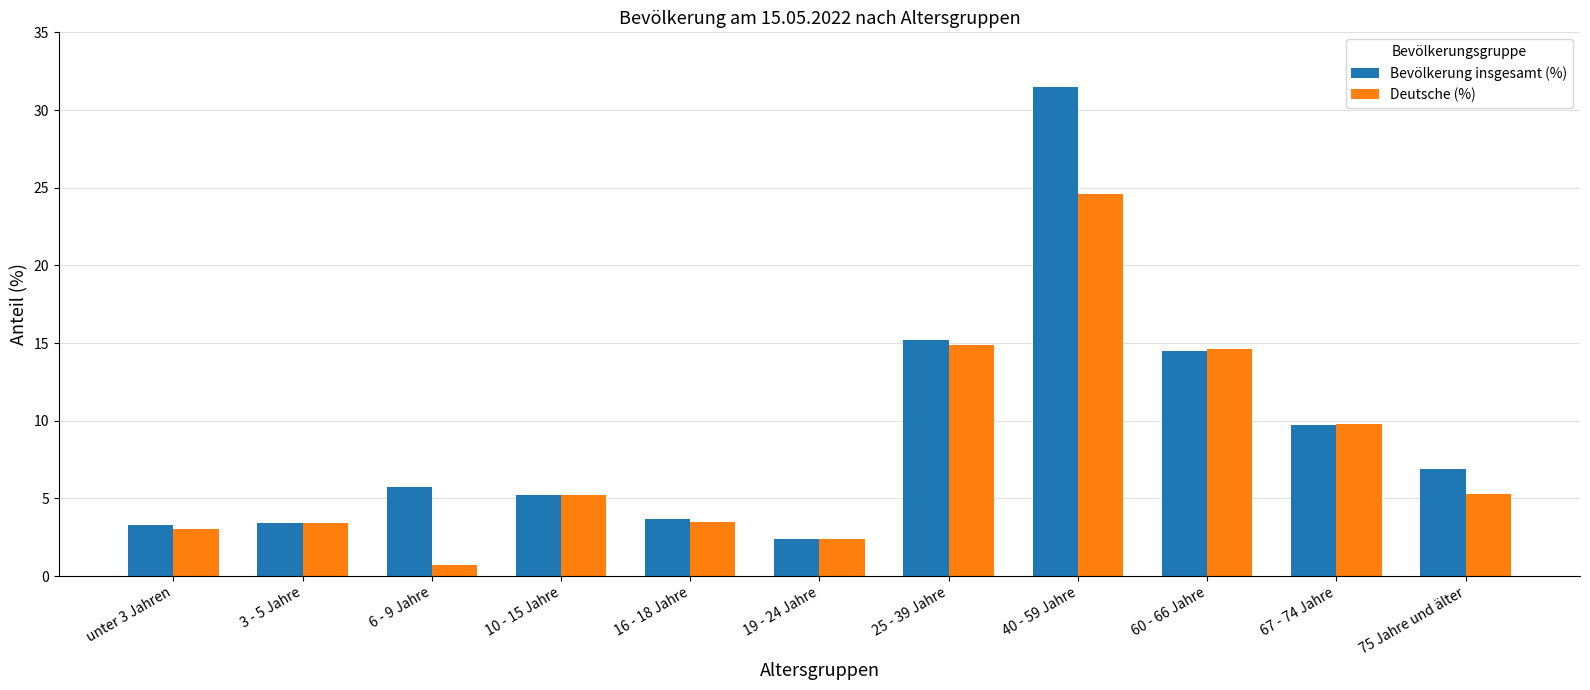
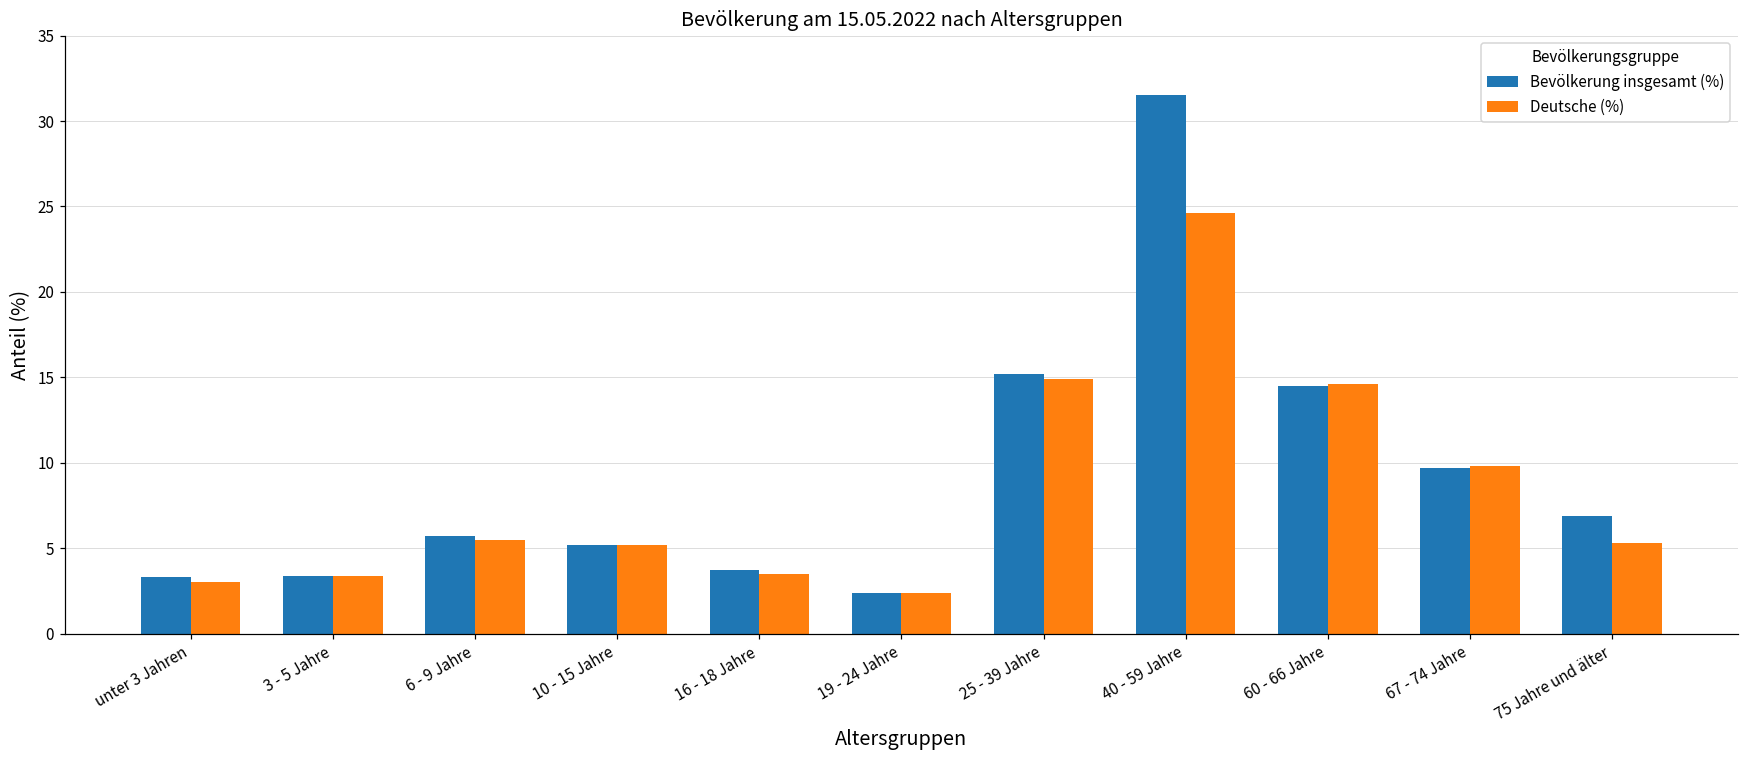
  {
    "Bevölkerung insgesamt (%)": {
      "unter 3 Jahren": 3.3,
      "3 - 5 Jahre": 3.4,
      "6 - 9 Jahre": 5.7,
      "10 - 15 Jahre": 5.2,
      "16 - 18 Jahre": 3.7,
      "19 - 24 Jahre": 2.4,
      "25 - 39 Jahre": 15.2,
      "40 - 59 Jahre": 31.5,
      "60 - 66 Jahre": 14.5,
      "67 - 74 Jahre": 9.7,
      "75 Jahre und älter": 6.9
    },
    "Deutsche (%)": {
      "unter 3 Jahren": 3.0,
      "3 - 5 Jahre": 3.4,
-     "6 - 9 Jahre": 0.7,
+     "6 - 9 Jahre": 5.5,
      "10 - 15 Jahre": 5.2,
      "16 - 18 Jahre": 3.5,
      "19 - 24 Jahre": 2.4,
      "25 - 39 Jahre": 14.9,
      "40 - 59 Jahre": 24.6,
      "60 - 66 Jahre": 14.6,
      "67 - 74 Jahre": 9.8,
      "75 Jahre und älter": 5.3
    }
  }
